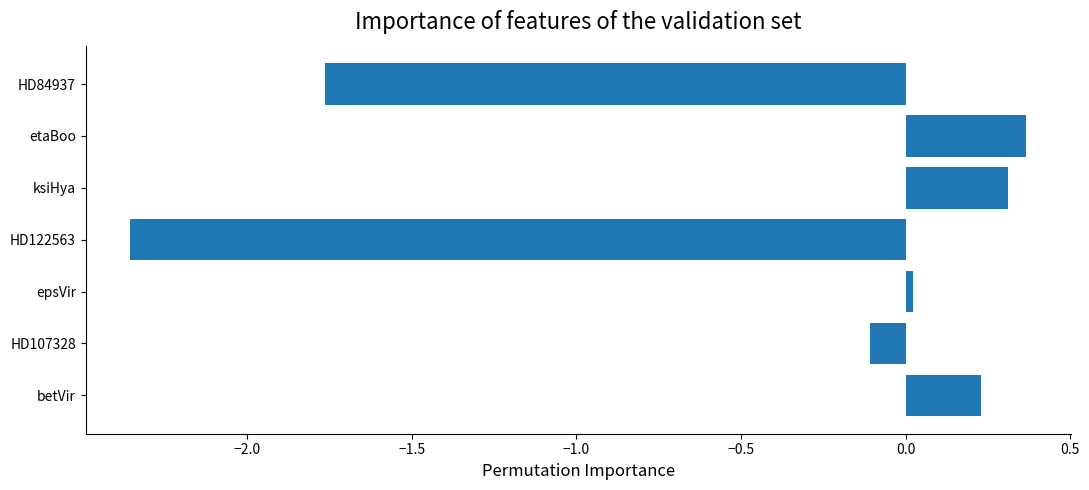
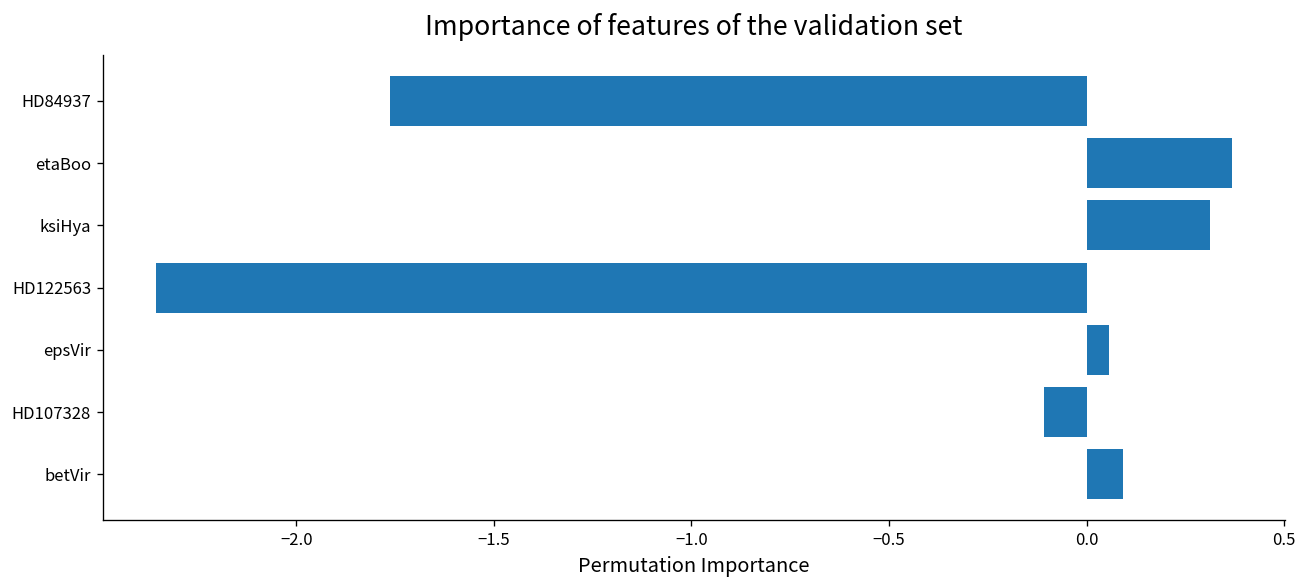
  {
    "HD84937": -1.76,
    "etaBoo": 0.37,
    "ksiHya": 0.31,
    "HD122563": -2.35,
-   "epsVir": 0.02,
+   "epsVir": 0.06,
    "HD107328": -0.11,
-   "betVir": 0.23
+   "betVir": 0.09
  }
